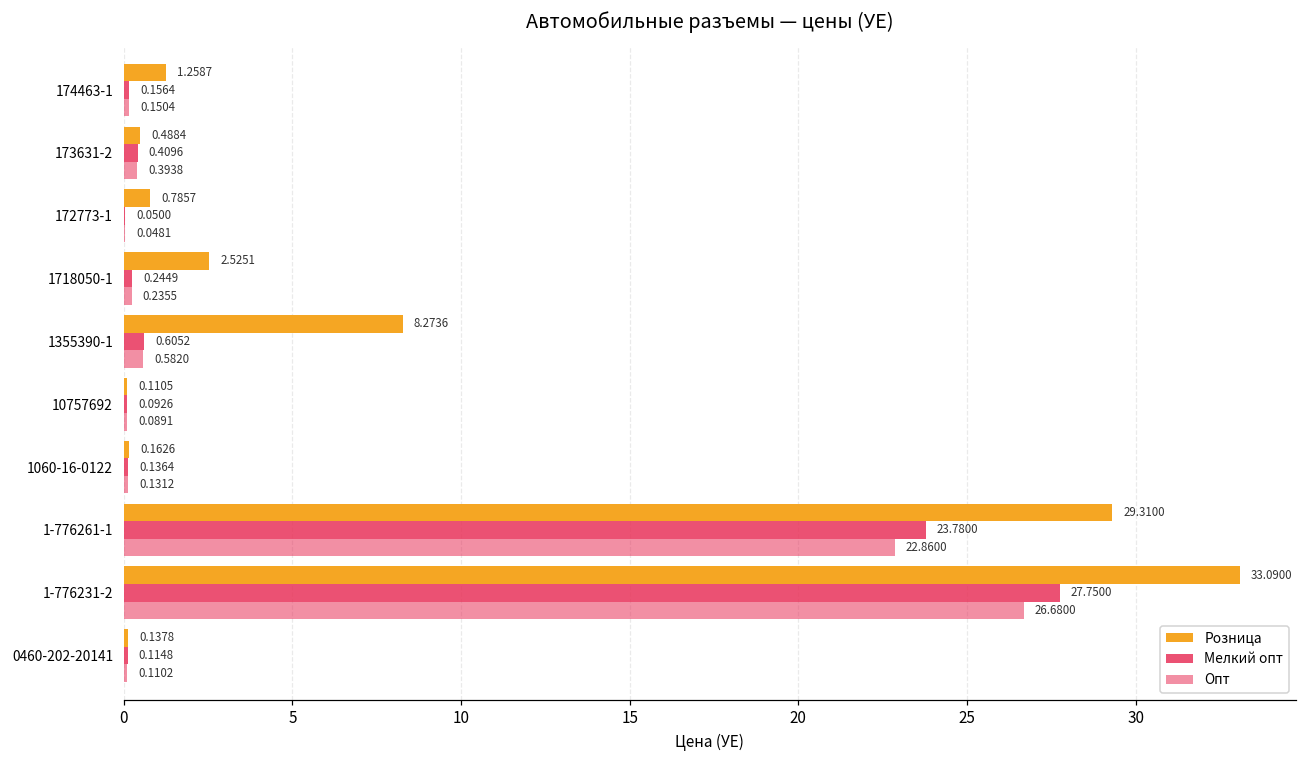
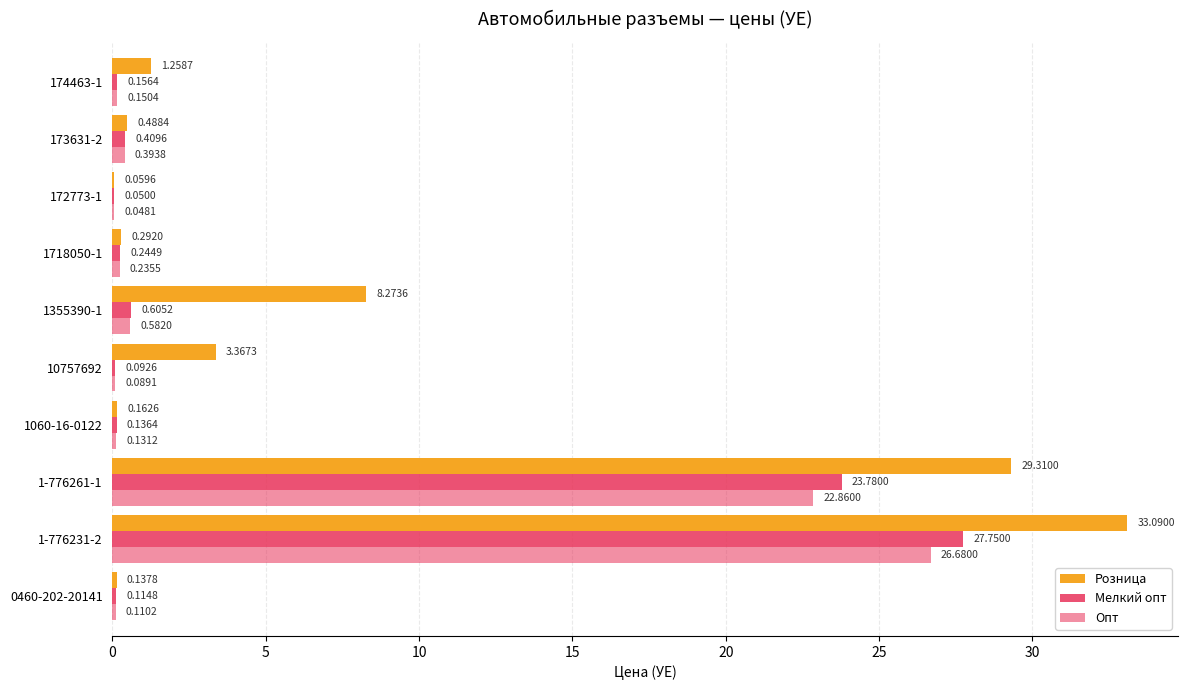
  {
    "Розница": {
      "174463-1": 1.2587,
      "173631-2": 0.4884,
-     "172773-1": 0.7857,
-     "1718050-1": 2.5251,
+     "172773-1": 0.0596,
+     "1718050-1": 0.2920,
      "1355390-1": 8.2736,
-     "10757692": 0.1105,
+     "10757692": 3.3673,
      "1060-16-0122": 0.1626,
      "1-776261-1": 29.3100,
      "1-776231-2": 33.0900,
      "0460-202-20141": 0.1378
    }
  }
